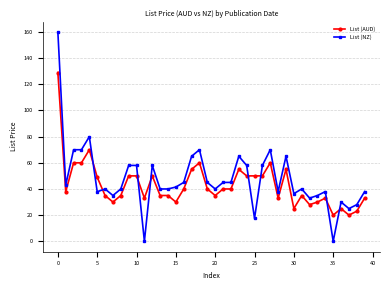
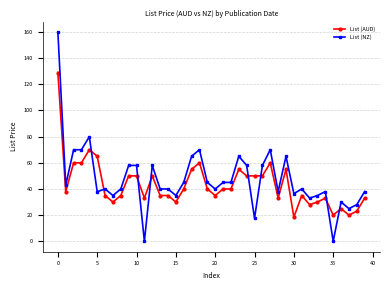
  {
    "List (AUD)": {
      "0": 129,
-     "5": 49,
+     "5": 65,
      "10": 50,
      "15": 30,
      "20": 35,
      "25": 50,
-     "30": 25,
+     "30": 18,
      "35": 20
    },
    "List (NZ)": {
      "0": 160,
      "5": 38,
      "10": 58,
-     "15": 41,
+     "15": 35,
      "20": 40,
      "25": 18,
      "30": 36,
      "35": 0
    }
  }
